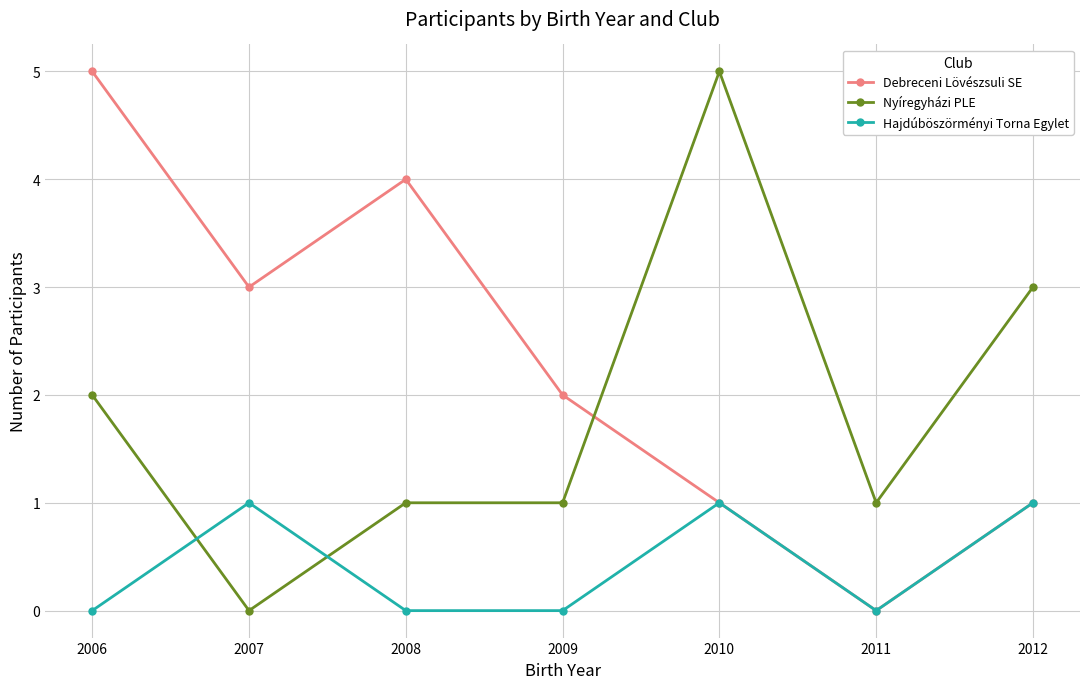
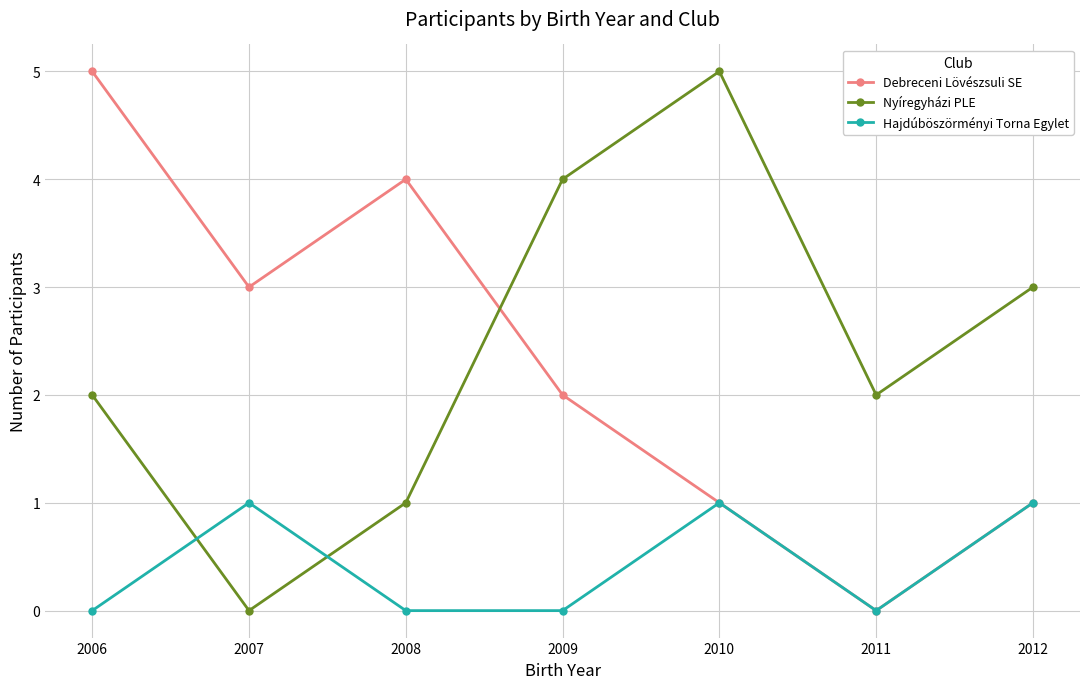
  {
    "Debreceni Lövészsuli SE": {
      "2006": 5,
      "2007": 3,
      "2008": 4,
      "2009": 2
    },
    "Nyíregyházi PLE": {
      "2006": 2,
      "2007": 0,
      "2008": 1,
-     "2009": 1,
+     "2009": 4,
      "2010": 5,
-     "2011": 1,
+     "2011": 2,
      "2012": 3
    },
    "Hajdúböszörményi Torna Egylet": {
      "2006": 0,
      "2007": 1,
      "2008": 0,
      "2009": 0
    }
  }
